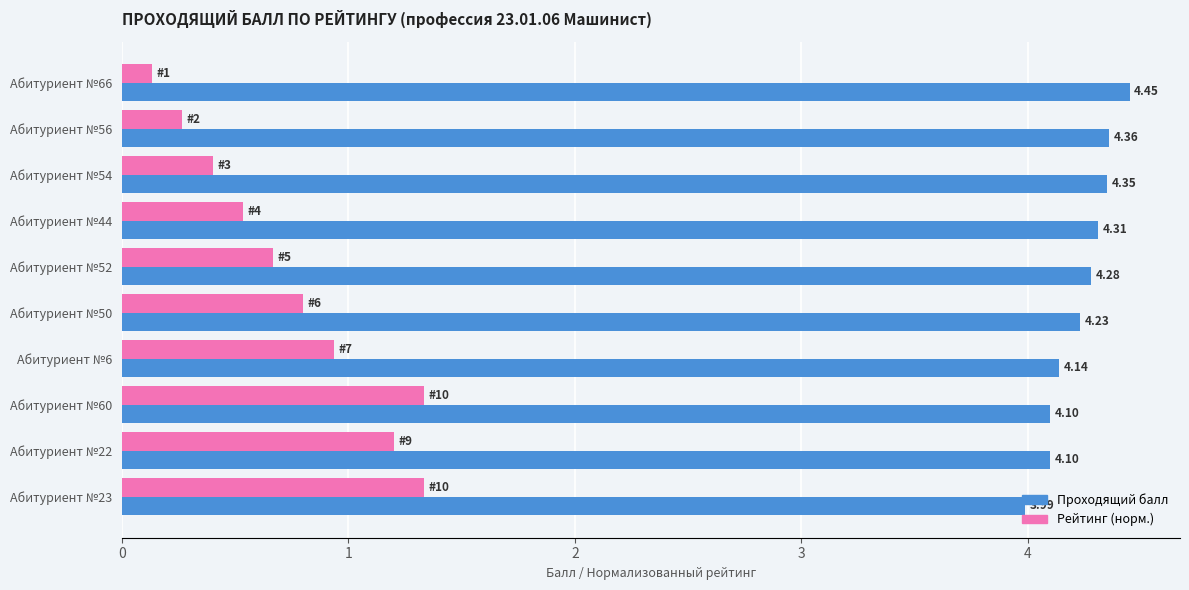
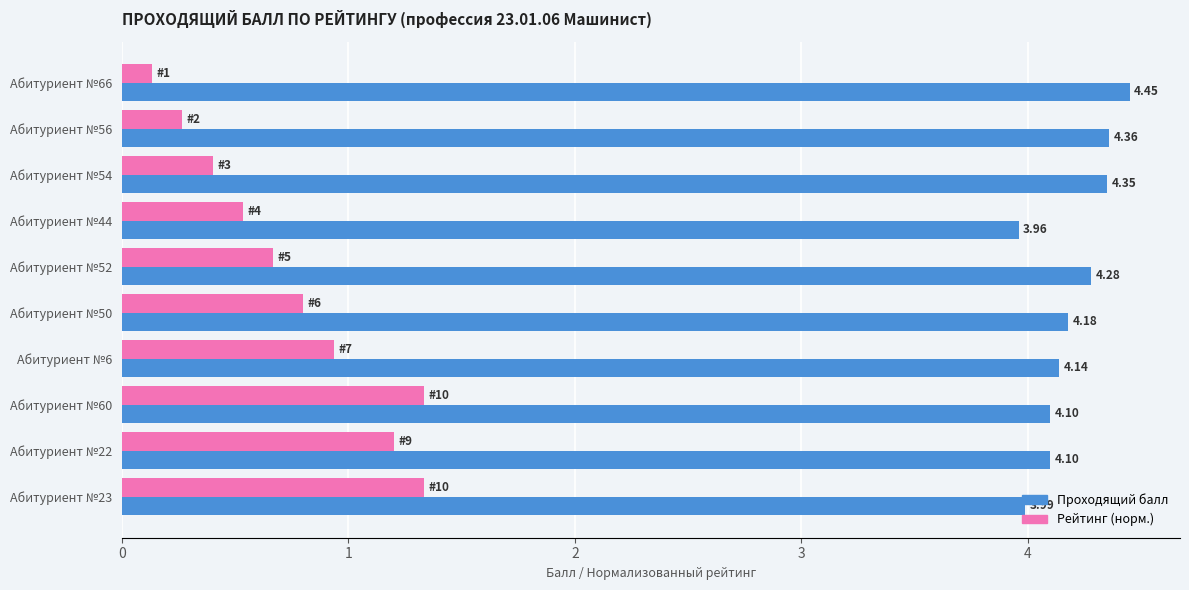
  {
    "Проходящий балл": {
      "Абитуриент №66": 4.45,
      "Абитуриент №56": 4.36,
      "Абитуриент №54": 4.35,
-     "Абитуриент №44": 4.31,
+     "Абитуриент №44": 3.96,
      "Абитуриент №52": 4.28,
-     "Абитуриент №50": 4.23,
+     "Абитуриент №50": 4.18,
      "Абитуриент №6": 4.14,
      "Абитуриент №60": 4.10,
      "Абитуриент №22": 4.10,
      "Абитуриент №23": 3.99
    }
  }
